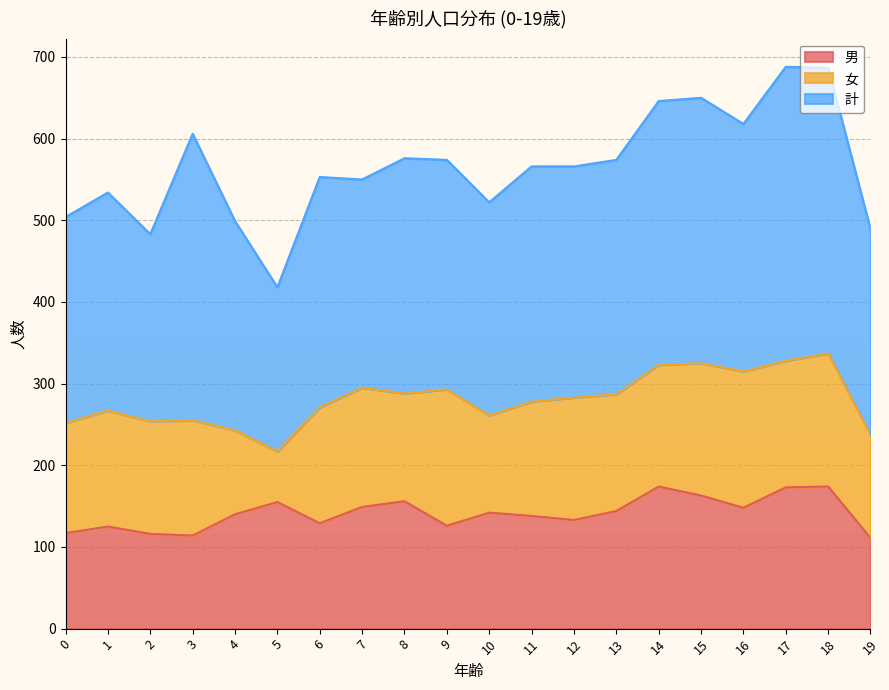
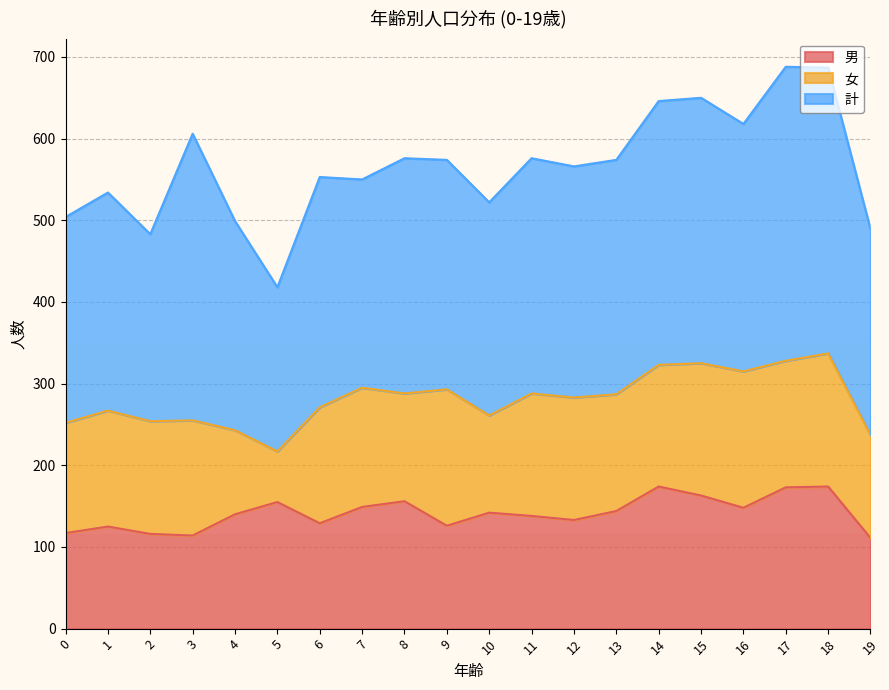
  {
    "男": {
      "0": 120,
      "1": 130,
      "2": 120,
      "3": 110,
      "4": 140,
      "5": 160,
      "6": 130,
      "7": 150,
      "8": 160,
      "9": 130,
      "10": 140,
      "11": 140,
      "12": 130,
      "13": 140,
      "14": 170,
      "15": 160,
      "16": 150,
      "17": 170,
      "18": 170,
      "19": 110
    },
    "女": {
      "0": 140,
      "1": 140,
      "2": 140,
      "3": 140,
      "4": 100,
      "5": 60,
      "6": 140,
      "7": 150,
      "8": 130,
      "9": 170,
      "10": 120,
-     "11": 140,
+     "11": 150,
      "12": 150,
      "13": 140,
      "14": 150,
      "15": 160,
      "16": 170,
      "17": 160,
      "18": 160,
      "19": 130
    },
    "計": {
      "0": 250,
      "1": 270,
      "2": 230,
      "3": 350,
      "4": 260,
      "5": 200,
      "6": 280,
      "7": 260,
      "8": 290,
      "9": 280,
      "10": 260,
      "11": 290,
      "12": 280,
      "13": 290,
      "14": 320,
      "15": 330,
      "16": 300,
      "17": 360,
      "19": 250
    }
  }
